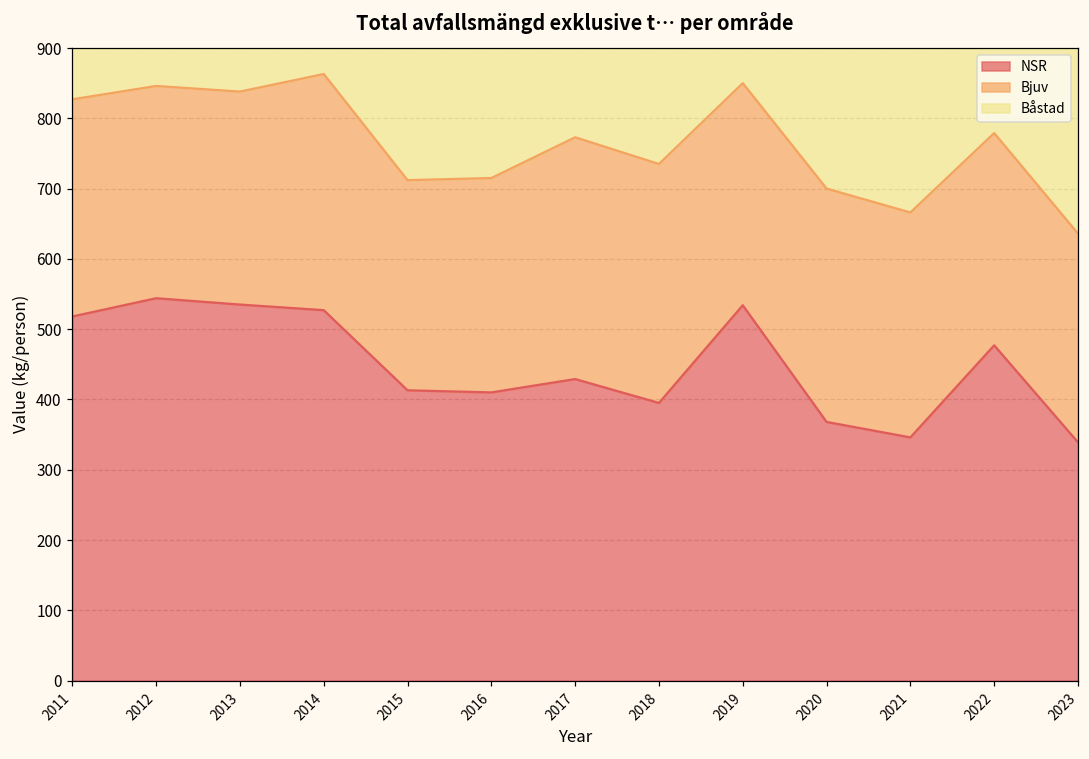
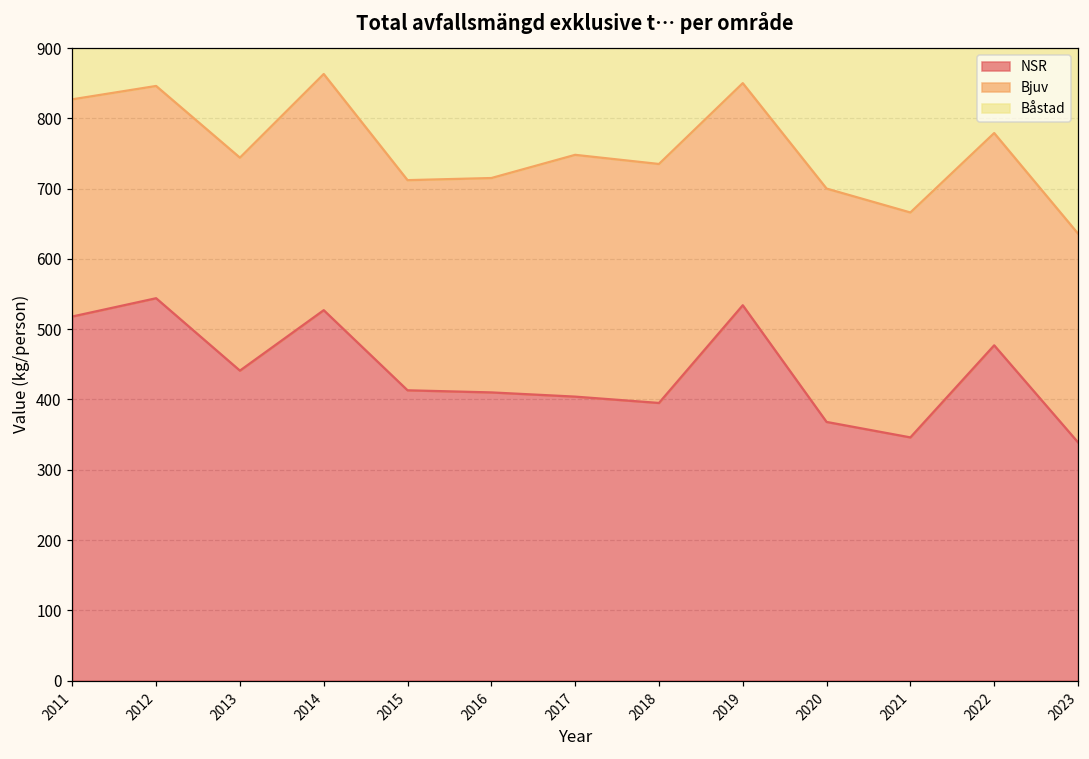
  {
    "NSR": {
      "2011": 520,
      "2012": 540,
-     "2013": 540,
+     "2013": 440,
      "2014": 530,
      "2015": 410,
      "2016": 410,
-     "2017": 430,
+     "2017": 400,
      "2018": 400,
      "2019": 530,
      "2020": 370,
      "2021": 350,
      "2022": 480,
      "2023": 340
    },
    "Bjuv": {
      "2011": 310,
      "2012": 300,
      "2013": 300,
      "2014": 340,
      "2015": 300,
      "2016": 310,
      "2017": 340,
      "2018": 340,
      "2019": 320,
      "2020": 330,
      "2021": 320,
      "2022": 300,
      "2023": 300
    }
  }
